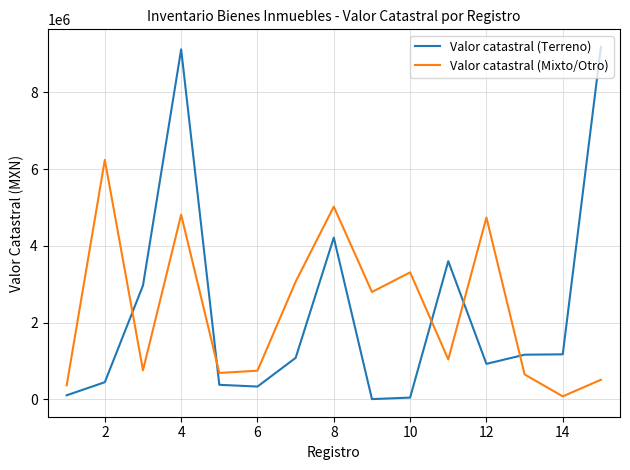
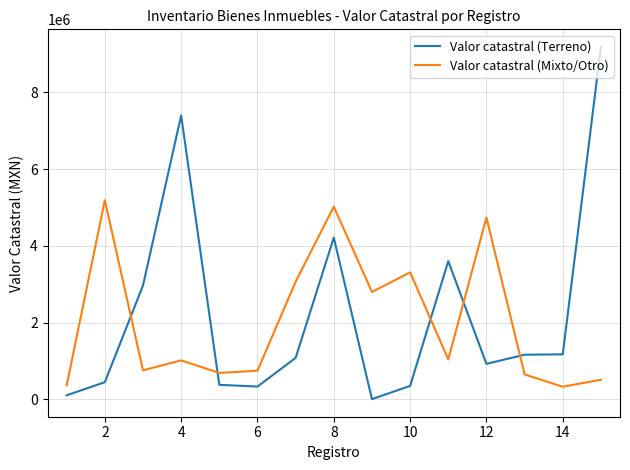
  {
    "Valor catastral (Terreno)": {
      "2": 400000,
-     "4": 9100000,
+     "4": 7400000,
      "6": 300000,
      "8": 4200000,
-     "10": 0,
+     "10": 400000,
      "12": 900000,
      "14": 1200000
    },
    "Valor catastral (Mixto/Otro)": {
-     "2": 6200000,
-     "4": 4800000,
+     "2": 5200000,
+     "4": 1000000,
      "6": 700000,
      "8": 5000000,
      "10": 3300000,
      "12": 4700000,
-     "14": 100000
+     "14": 300000
    }
  }
